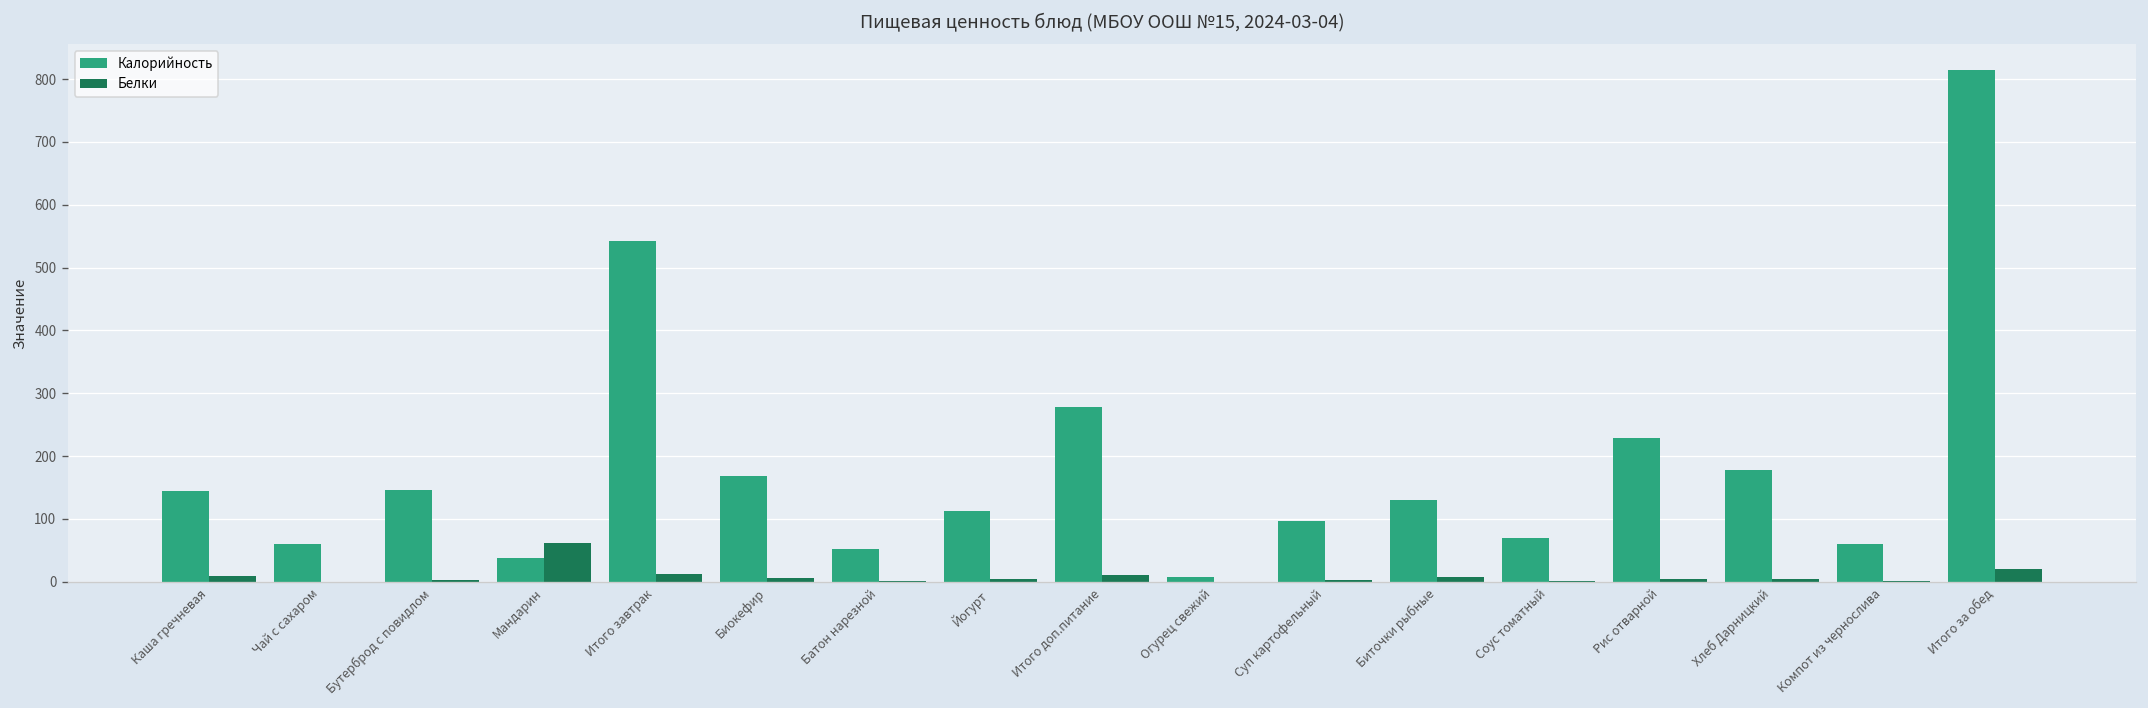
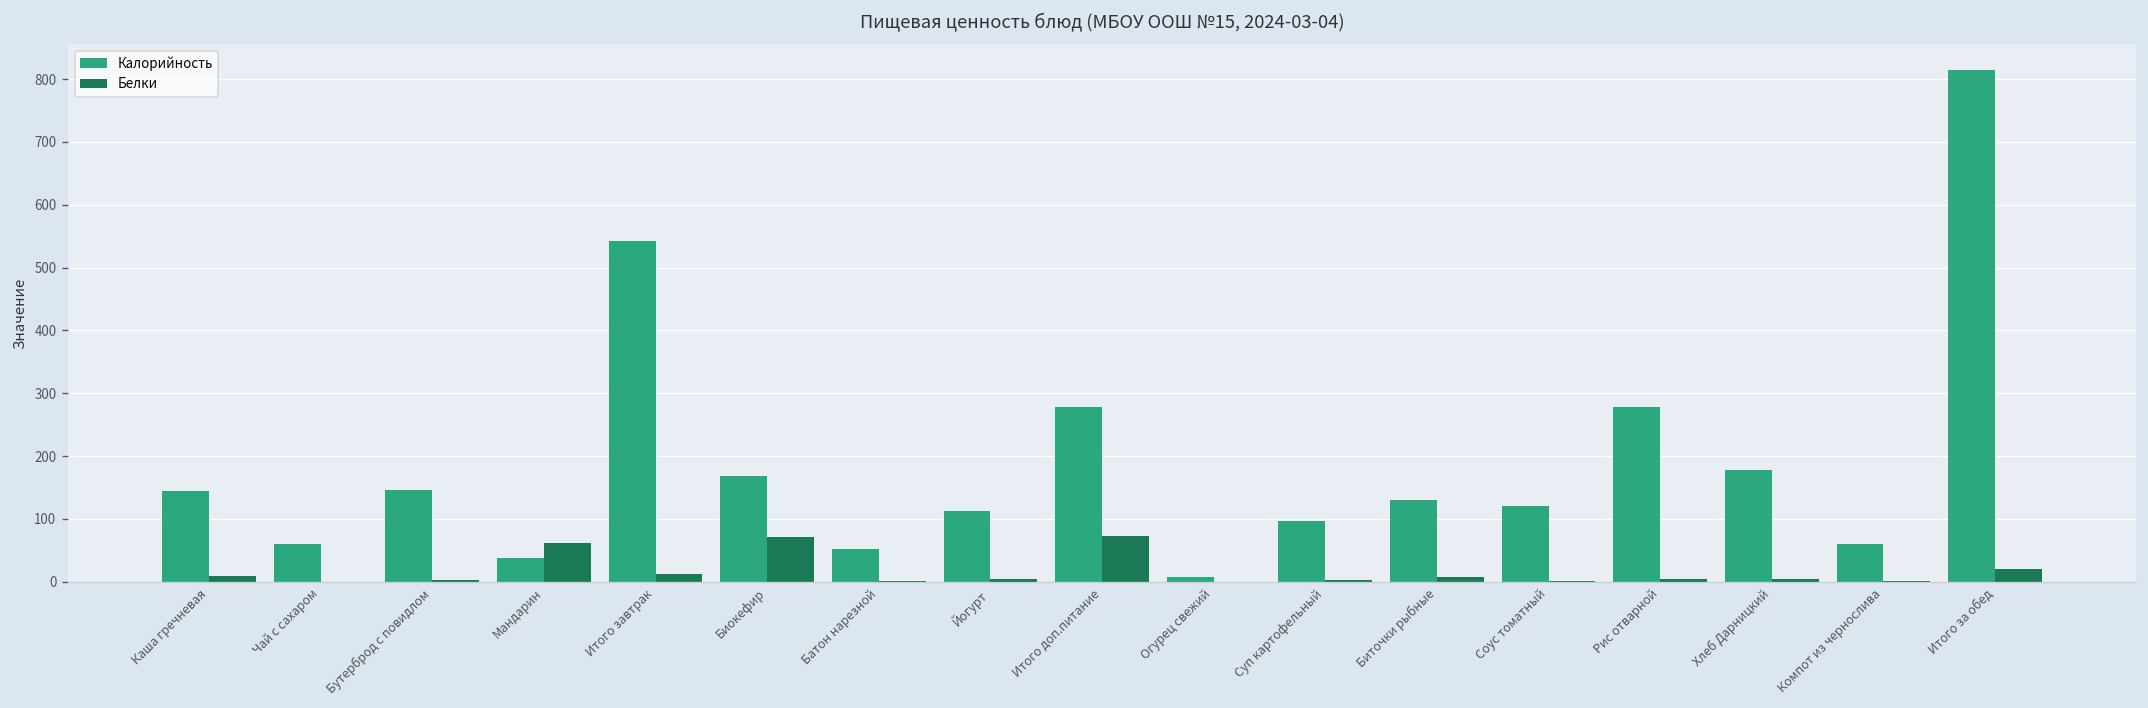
  {
    "Калорийность": {
      "Каша гречневая": 140,
      "Чай с сахаром": 60,
      "Бутерброд с повидлом": 150,
      "Мандарин": 40,
      "Итого завтрак": 540,
      "Биокефир": 170,
      "Батон нарезной": 50,
      "Йогурт": 110,
      "Итого доп.питание": 280,
      "Огурец свежий": 10,
      "Суп картофельный": 100,
      "Биточки рыбные": 130,
-     "Соус томатный": 70,
-     "Рис отварной": 230,
+     "Соус томатный": 120,
+     "Рис отварной": 280,
      "Хлеб Дарницкий": 180,
      "Компот из чернослива": 60,
      "Итого за обед": 810
    },
    "Белки": {
      "Каша гречневая": 10,
      "Мандарин": 60,
      "Итого завтрак": 10,
-     "Биокефир": 10,
-     "Итого доп.питание": 10,
+     "Биокефир": 70,
+     "Итого доп.питание": 70,
      "Огурец свежий": 0,
      "Биточки рыбные": 10,
      "Итого за обед": 20
    }
  }
